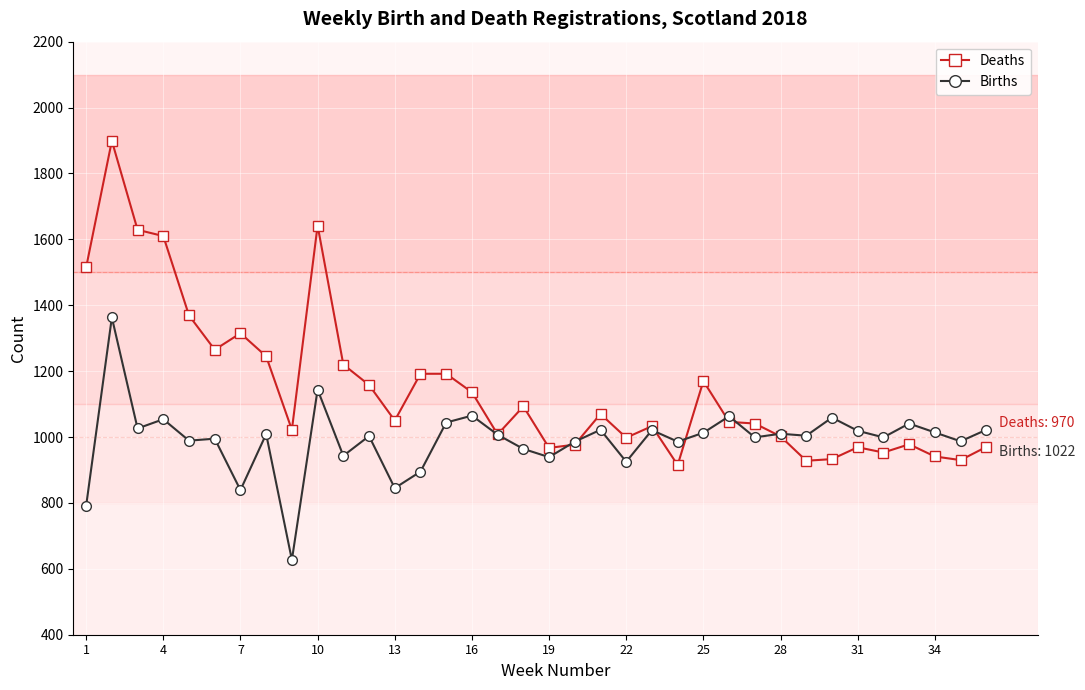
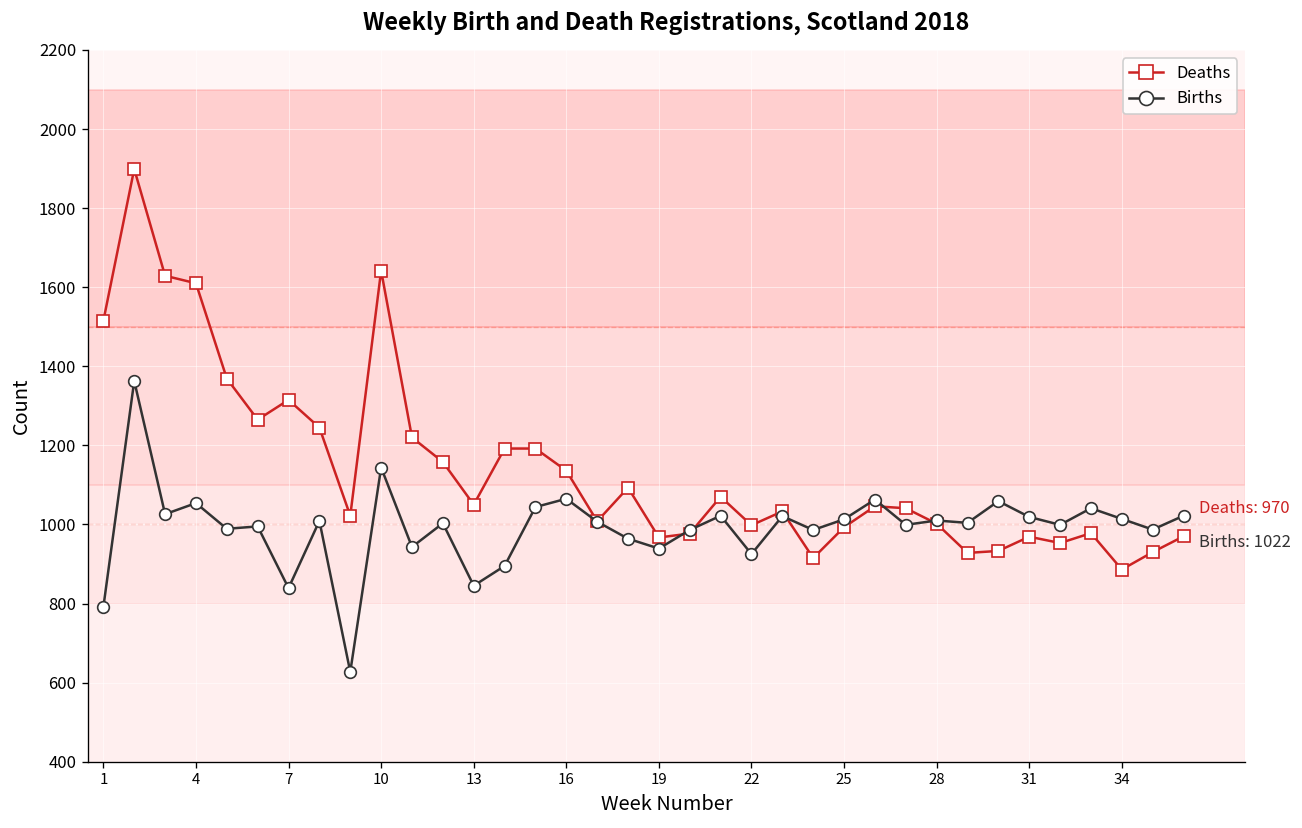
  {
    "Deaths": {
      "1": 1520,
      "4": 1610,
      "7": 1320,
      "10": 1640,
      "13": 1050,
      "16": 1140,
      "19": 970,
      "22": 1000,
-     "25": 1170,
+     "25": 990,
      "28": 1000,
      "31": 970,
-     "34": 940
+     "34": 890
    },
    "Births": {
      "1": 790,
      "4": 1050,
      "7": 840,
      "10": 1140,
      "13": 850,
      "16": 1070,
      "19": 940,
      "22": 930,
      "25": 1010,
      "28": 1010,
      "31": 1020,
      "34": 1010
    }
  }
